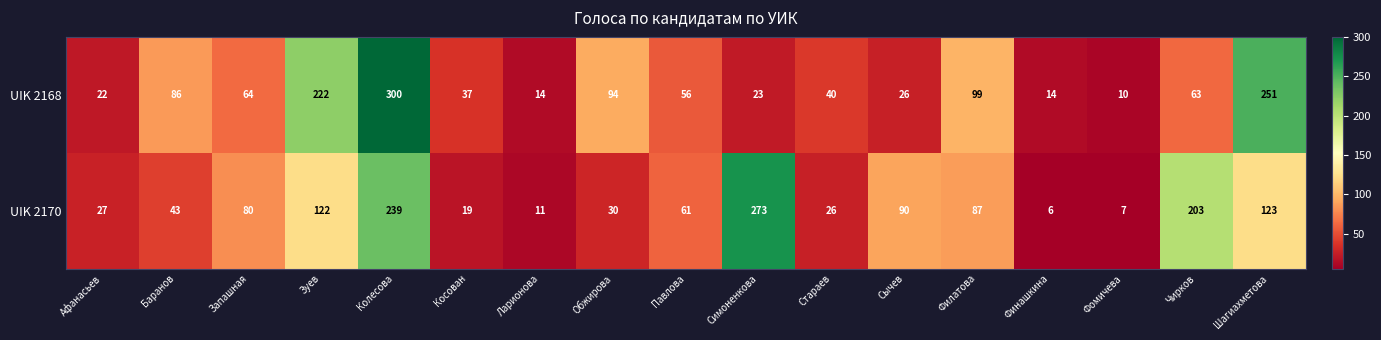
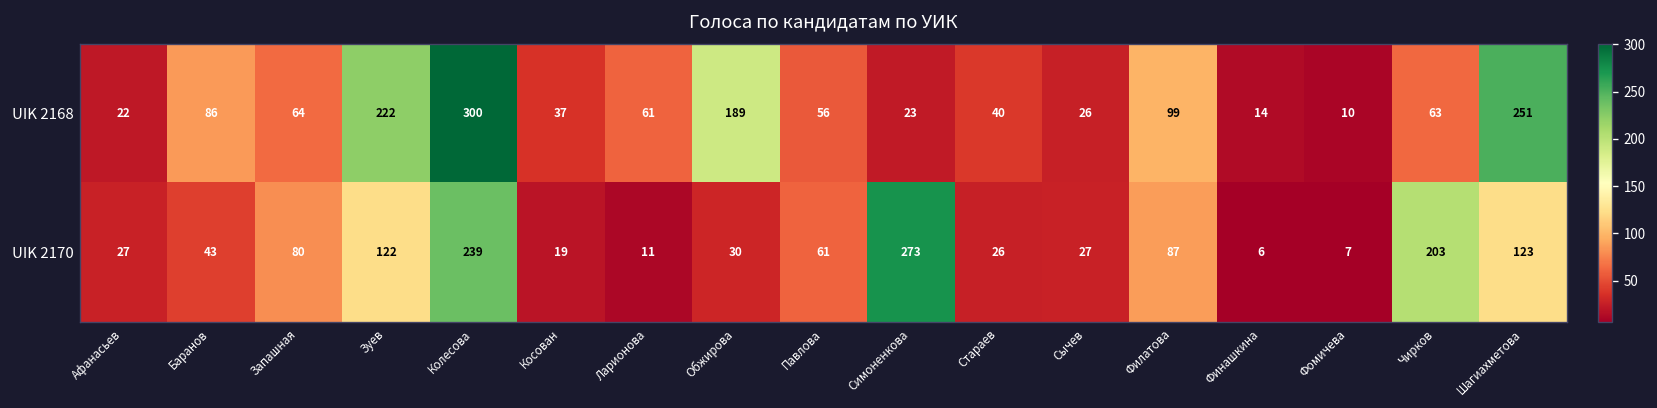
  {
    "UIK 2168": {
      "Афанасьев": 22,
      "Баранов": 86,
      "Запашная": 64,
      "Зуев": 222,
      "Колесова": 300,
      "Косован": 37,
-     "Ларионова": 14,
-     "Обжирова": 94,
+     "Ларионова": 61,
+     "Обжирова": 189,
      "Павлова": 56,
      "Симоненкова": 23,
      "Стараев": 40,
      "Сычев": 26,
      "Филатова": 99,
      "Финашкина": 14,
      "Фомичева": 10,
      "Чирков": 63,
      "Шагиахметова": 251
    },
    "UIK 2170": {
      "Афанасьев": 27,
      "Баранов": 43,
      "Запашная": 80,
      "Зуев": 122,
      "Колесова": 239,
      "Косован": 19,
      "Ларионова": 11,
      "Обжирова": 30,
      "Павлова": 61,
      "Симоненкова": 273,
      "Стараев": 26,
-     "Сычев": 90,
+     "Сычев": 27,
      "Филатова": 87,
      "Финашкина": 6,
      "Фомичева": 7,
      "Чирков": 203,
      "Шагиахметова": 123
    }
  }
